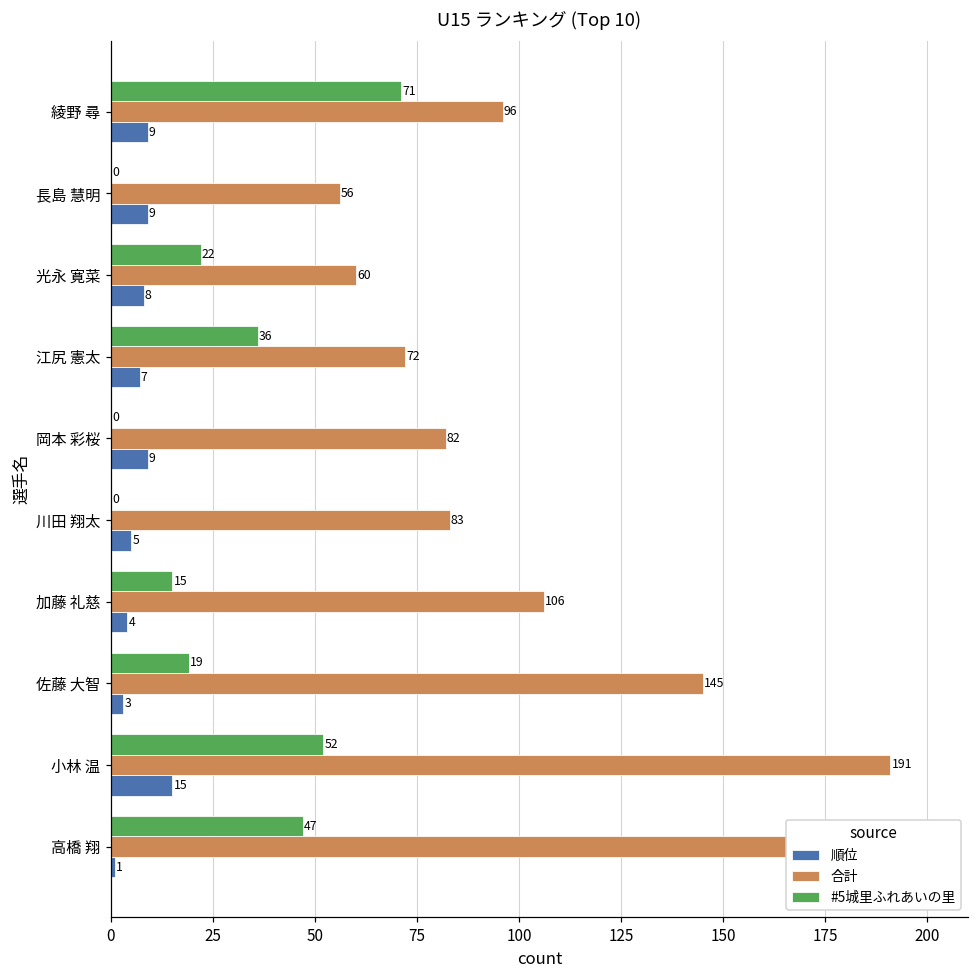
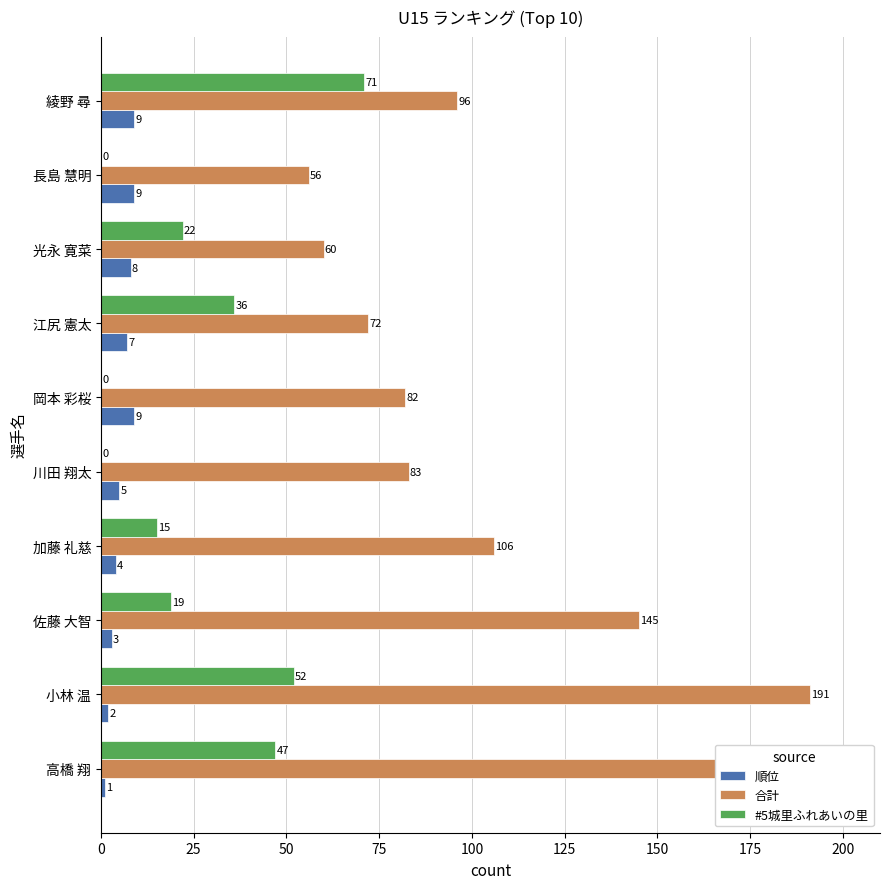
  {
    "順位": {
      "綾野 尋": 9,
      "長島 慧明": 9,
      "光永 寛菜": 8,
      "江尻 憲太": 7,
      "岡本 彩桜": 9,
      "川田 翔太": 5,
      "加藤 礼慈": 4,
      "佐藤 大智": 3,
-     "小林 温": 15,
+     "小林 温": 2,
      "高橋 翔": 1
    },
    "合計": {
      "綾野 尋": 96,
      "長島 慧明": 56,
      "光永 寛菜": 60,
      "江尻 憲太": 72,
      "岡本 彩桜": 82,
      "川田 翔太": 83,
      "加藤 礼慈": 106,
      "佐藤 大智": 145,
      "小林 温": 191
    },
    "#5城里ふれあいの里": {
      "綾野 尋": 71,
      "長島 慧明": 0,
      "光永 寛菜": 22,
      "江尻 憲太": 36,
      "岡本 彩桜": 0,
      "川田 翔太": 0,
      "加藤 礼慈": 15,
      "佐藤 大智": 19,
      "小林 温": 52,
      "高橋 翔": 47
    }
  }
